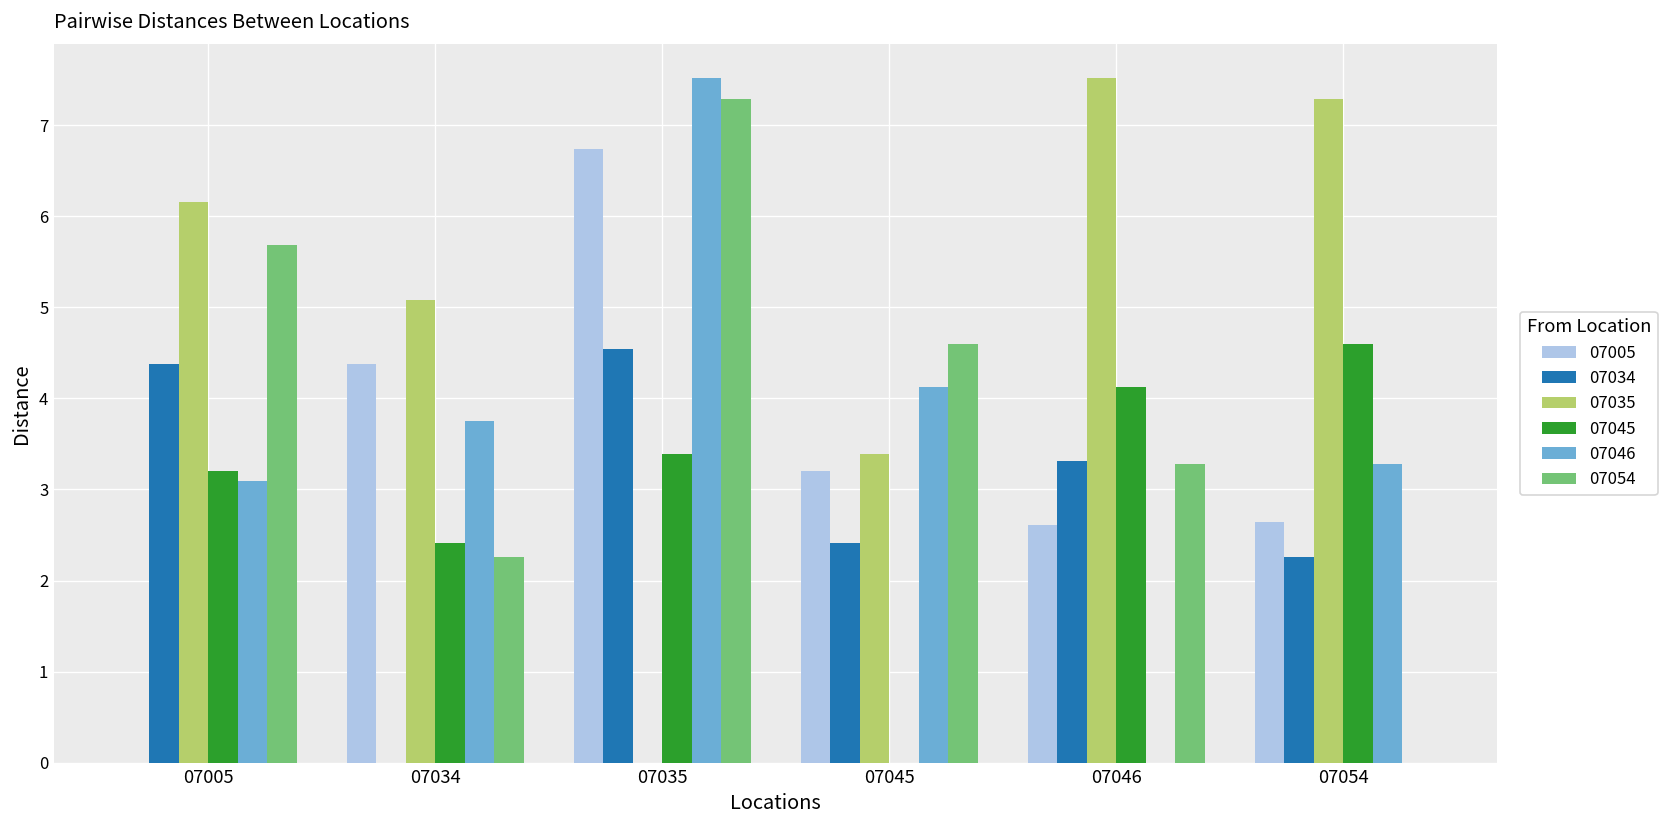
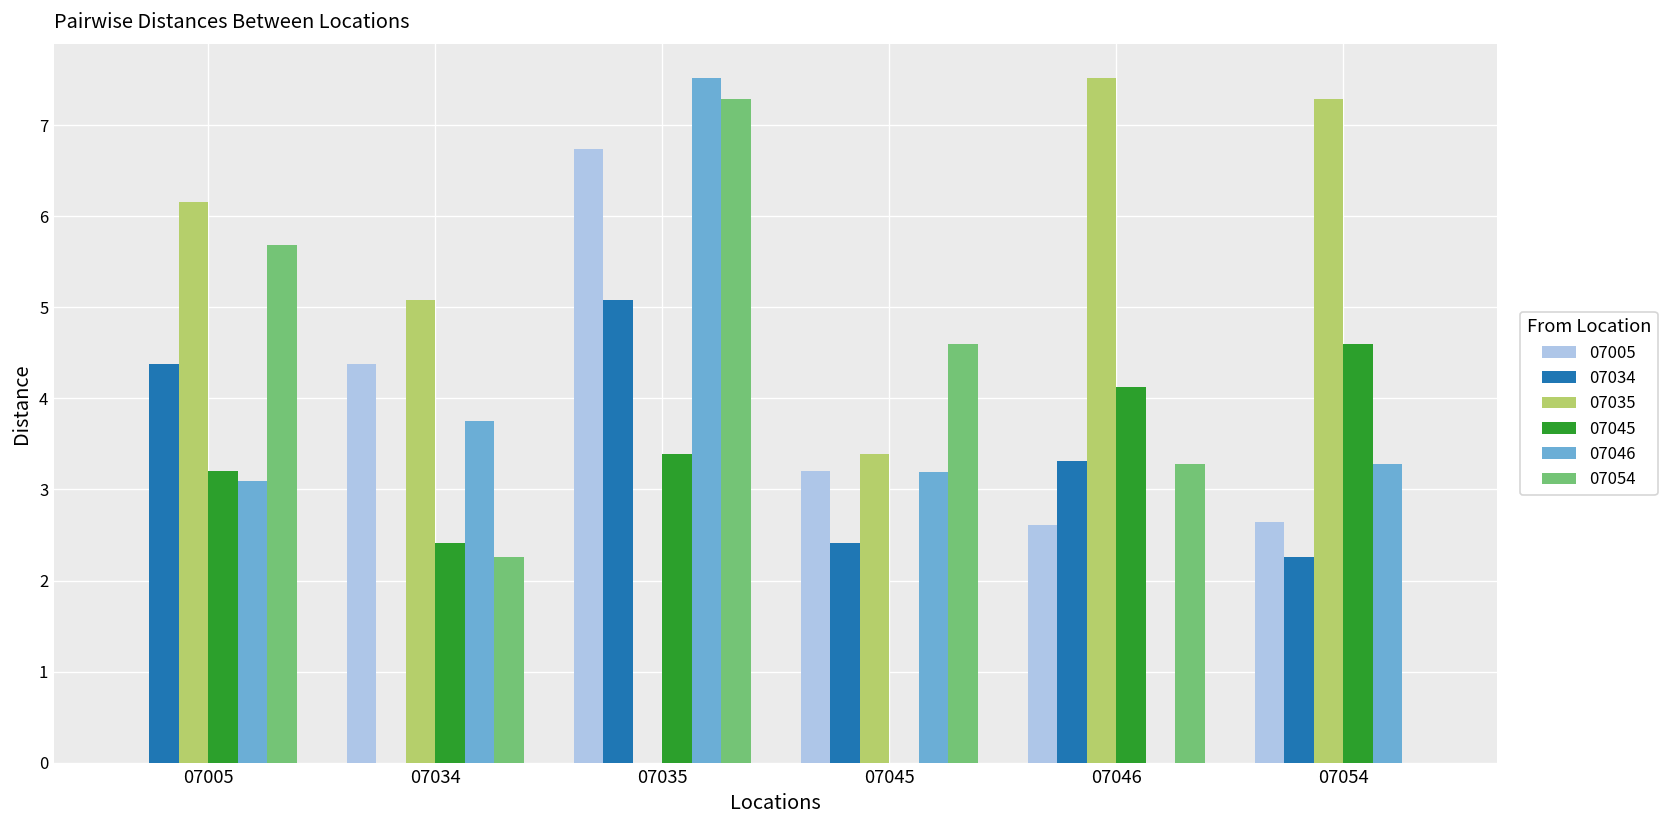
  {
    "07005": {
      "07005": 0.0,
      "07034": 4.4,
      "07035": 6.7,
      "07045": 3.2,
      "07046": 2.6,
      "07054": 2.6
    },
    "07034": {
      "07005": 4.4,
      "07034": 0.0,
-     "07035": 4.5,
+     "07035": 5.1,
      "07045": 2.4,
      "07046": 3.3,
      "07054": 2.3
    },
    "07035": {
      "07005": 6.2,
      "07034": 5.1,
      "07035": 0.0,
      "07045": 3.4,
      "07046": 7.5,
      "07054": 7.3
    },
    "07045": {
      "07005": 3.2,
      "07034": 2.4,
      "07035": 3.4,
      "07045": 0.0,
      "07046": 4.1,
      "07054": 4.6
    },
    "07046": {
      "07005": 3.1,
      "07034": 3.7,
      "07035": 7.5,
-     "07045": 4.1,
+     "07045": 3.2,
      "07046": 0.0,
      "07054": 3.3
    },
    "07054": {
      "07005": 5.7,
      "07034": 2.3,
      "07035": 7.3,
      "07045": 4.6,
      "07046": 3.3,
      "07054": 0.0
    }
  }
